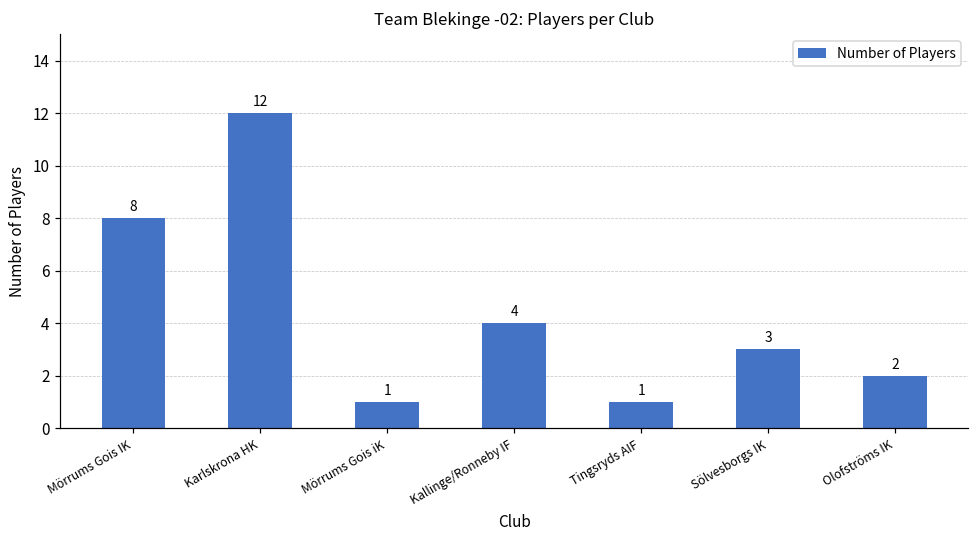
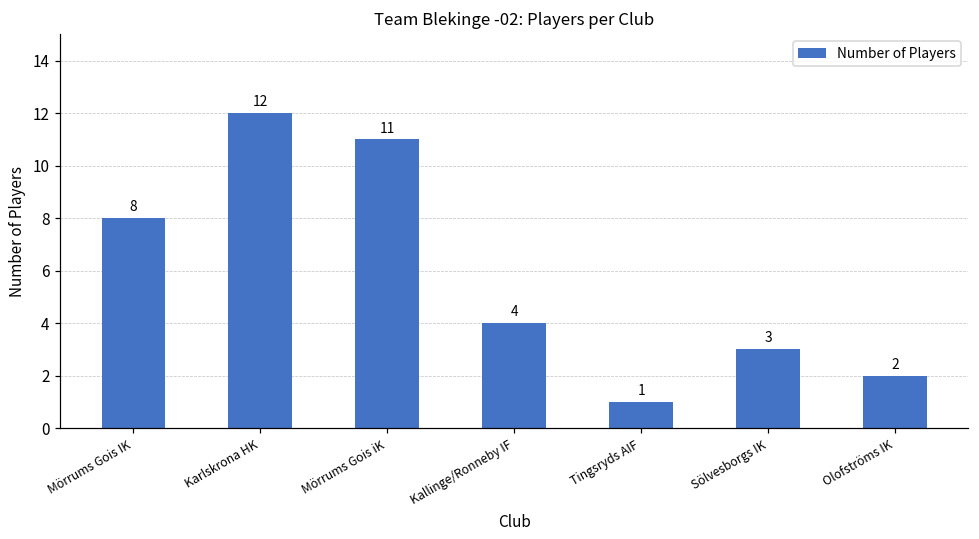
  {
    "Mörrums Gois IK": 8,
    "Karlskrona HK": 12,
-   "Mörrums Gois iK": 1,
+   "Mörrums Gois iK": 11,
    "Kallinge/Ronneby IF": 4,
    "Tingsryds AIF": 1,
    "Sölvesborgs IK": 3,
    "Olofströms IK": 2
  }
